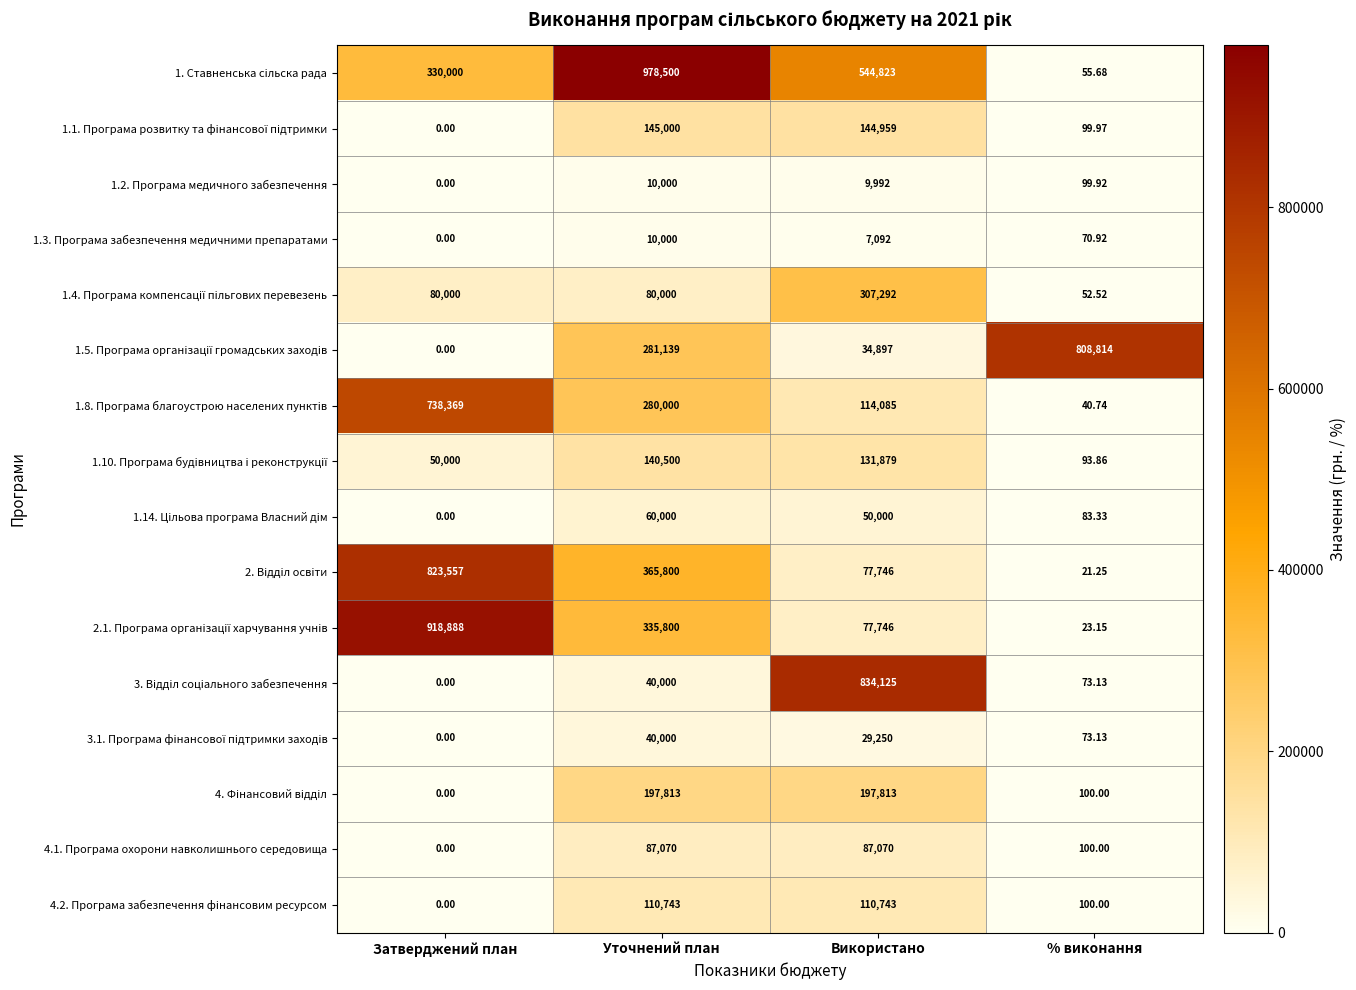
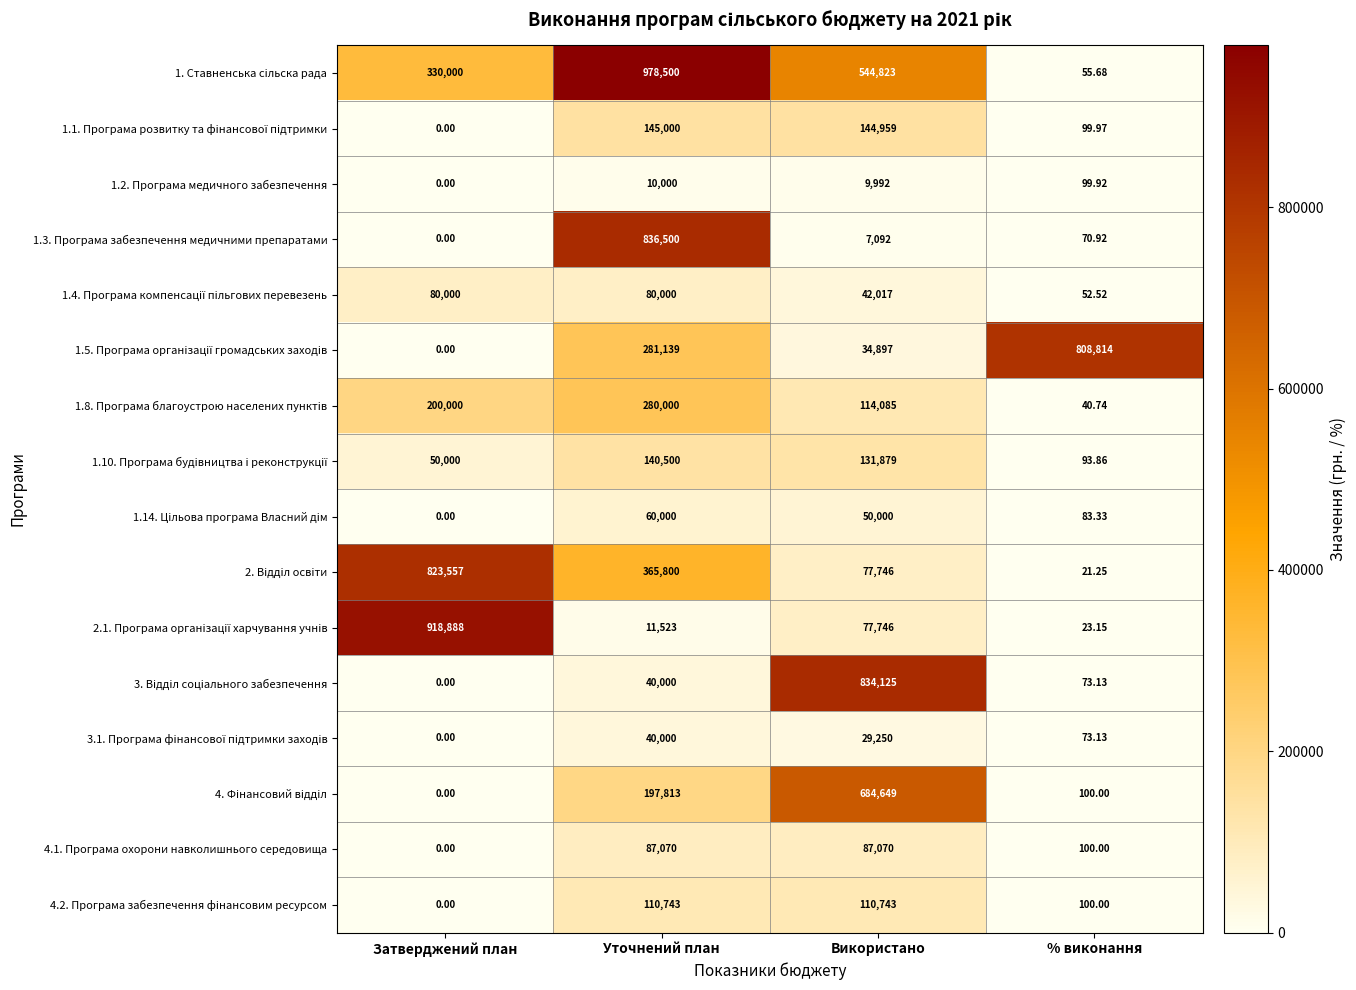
  {
    "1. Ставненська сільска рада": {
      "Затверджений план": "330,000",
      "Уточнений план": "978,500",
      "Використано": "544,823",
      "% виконання": "55.68"
    },
    "1.1. Програма розвитку та фінансової підтримки": {
      "Затверджений план": "0.00",
      "Уточнений план": "145,000",
      "Використано": "144,959",
      "% виконання": "99.97"
    },
    "1.2. Програма медичного забезпечення": {
      "Затверджений план": "0.00",
      "Уточнений план": "10,000",
      "Використано": "9,992",
      "% виконання": "99.92"
    },
    "1.3. Програма забезпечення медичними препаратами": {
      "Затверджений план": "0.00",
-     "Уточнений план": "10,000",
+     "Уточнений план": "836,500",
      "Використано": "7,092",
      "% виконання": "70.92"
    },
    "1.4. Програма компенсації пільгових перевезень": {
      "Затверджений план": "80,000",
      "Уточнений план": "80,000",
-     "Використано": "307,292",
+     "Використано": "42,017",
      "% виконання": "52.52"
    },
    "1.5. Програма організації громадських заходів": {
      "Затверджений план": "0.00",
      "Уточнений план": "281,139",
      "Використано": "34,897",
      "% виконання": "808,814"
    },
    "1.8. Програма благоустрою населених пунктів": {
-     "Затверджений план": "738,369",
+     "Затверджений план": "200,000",
      "Уточнений план": "280,000",
      "Використано": "114,085",
      "% виконання": "40.74"
    },
    "1.10. Програма будівництва і реконструкції": {
      "Затверджений план": "50,000",
      "Уточнений план": "140,500",
      "Використано": "131,879",
      "% виконання": "93.86"
    },
    "1.14. Цільова програма Власний дім": {
      "Затверджений план": "0.00",
      "Уточнений план": "60,000",
      "Використано": "50,000",
      "% виконання": "83.33"
    },
    "2. Відділ освіти": {
      "Затверджений план": "823,557",
      "Уточнений план": "365,800",
      "Використано": "77,746",
      "% виконання": "21.25"
    },
    "2.1. Програма організації харчування учнів": {
      "Затверджений план": "918,888",
-     "Уточнений план": "335,800",
+     "Уточнений план": "11,523",
      "Використано": "77,746",
      "% виконання": "23.15"
    },
    "3. Відділ соціального забезпечення": {
      "Затверджений план": "0.00",
      "Уточнений план": "40,000",
      "Використано": "834,125",
      "% виконання": "73.13"
    },
    "3.1. Програма фінансової підтримки заходів": {
      "Затверджений план": "0.00",
      "Уточнений план": "40,000",
      "Використано": "29,250",
      "% виконання": "73.13"
    },
    "4. Фінансовий відділ": {
      "Затверджений план": "0.00",
      "Уточнений план": "197,813",
-     "Використано": "197,813",
+     "Використано": "684,649",
      "% виконання": "100.00"
    },
    "4.1. Програма охорони навколишнього середовища": {
      "Затверджений план": "0.00",
      "Уточнений план": "87,070",
      "Використано": "87,070",
      "% виконання": "100.00"
    },
    "4.2. Програма забезпечення фінансовим ресурсом": {
      "Затверджений план": "0.00",
      "Уточнений план": "110,743",
      "Використано": "110,743",
      "% виконання": "100.00"
    }
  }
